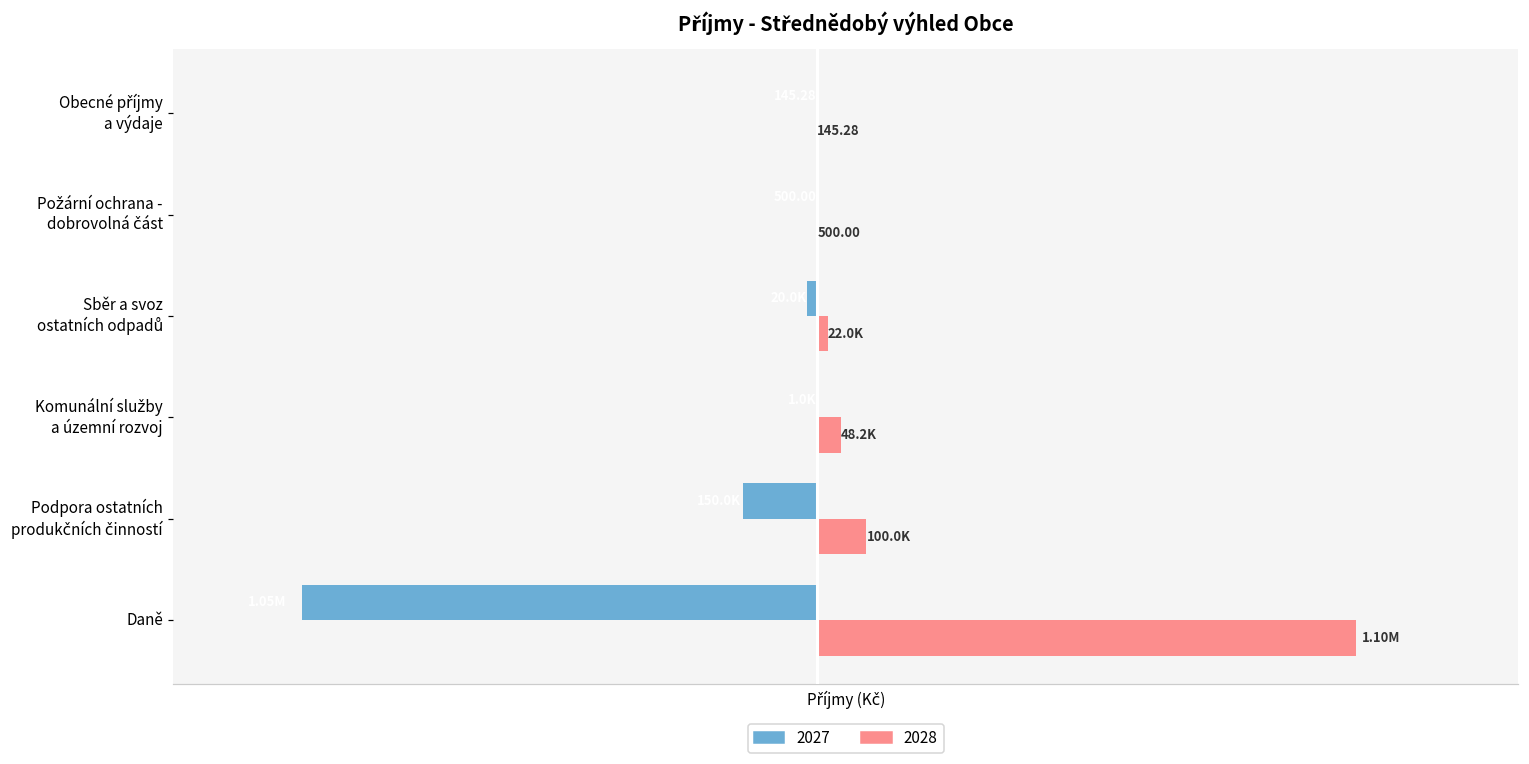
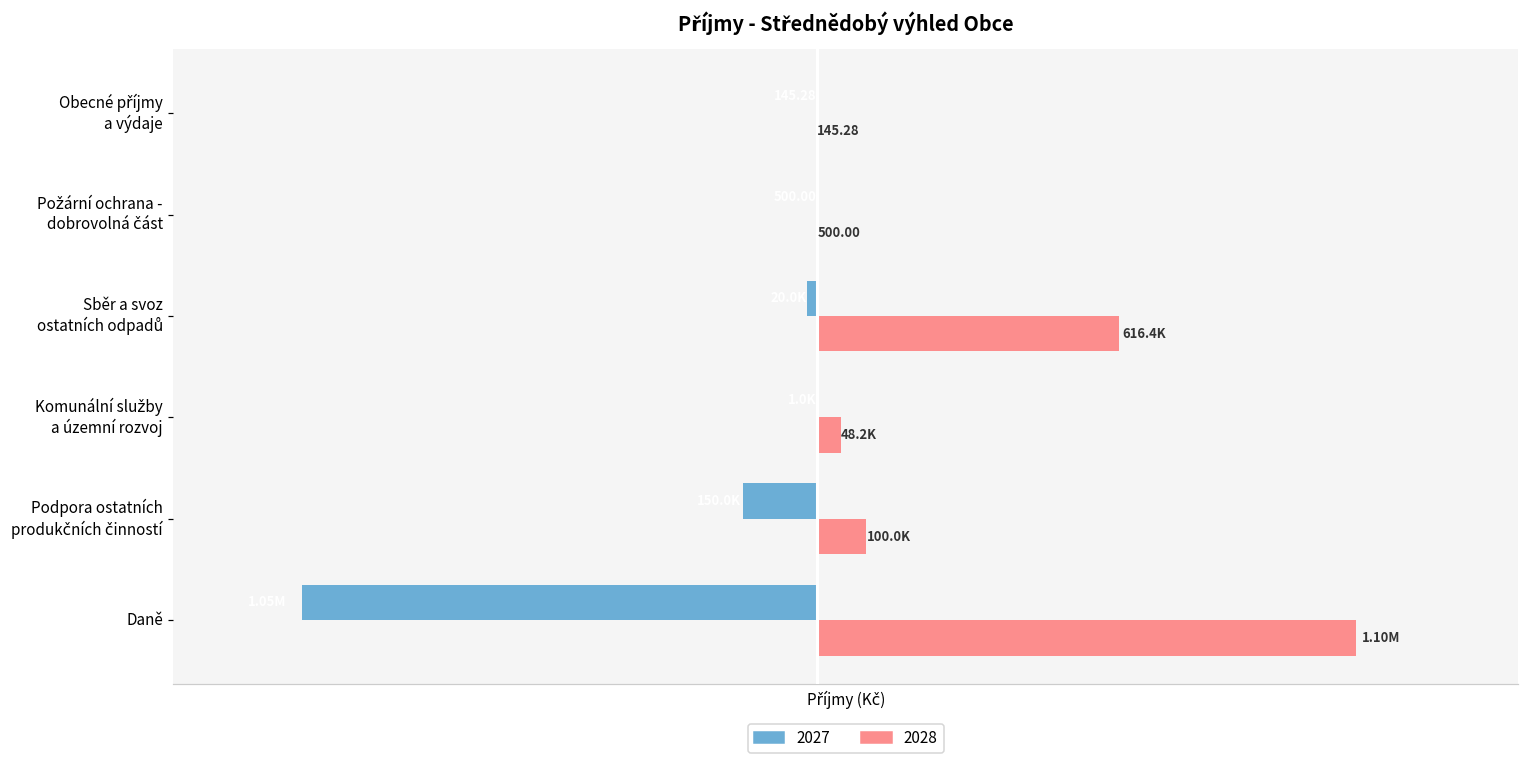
  {
    "2028": {
      "Obecné příjmy a výdaje": "145.28",
      "Požární ochrana - dobrovolná část": "500.00",
-     "Sběr a svoz ostatních odpadů": "22.0K",
+     "Sběr a svoz ostatních odpadů": "616.4K",
      "Komunální služby a územní rozvoj": "48.2K",
      "Podpora ostatních produkčních činností": "100.0K",
      "Daně": "1.10M"
    }
  }
